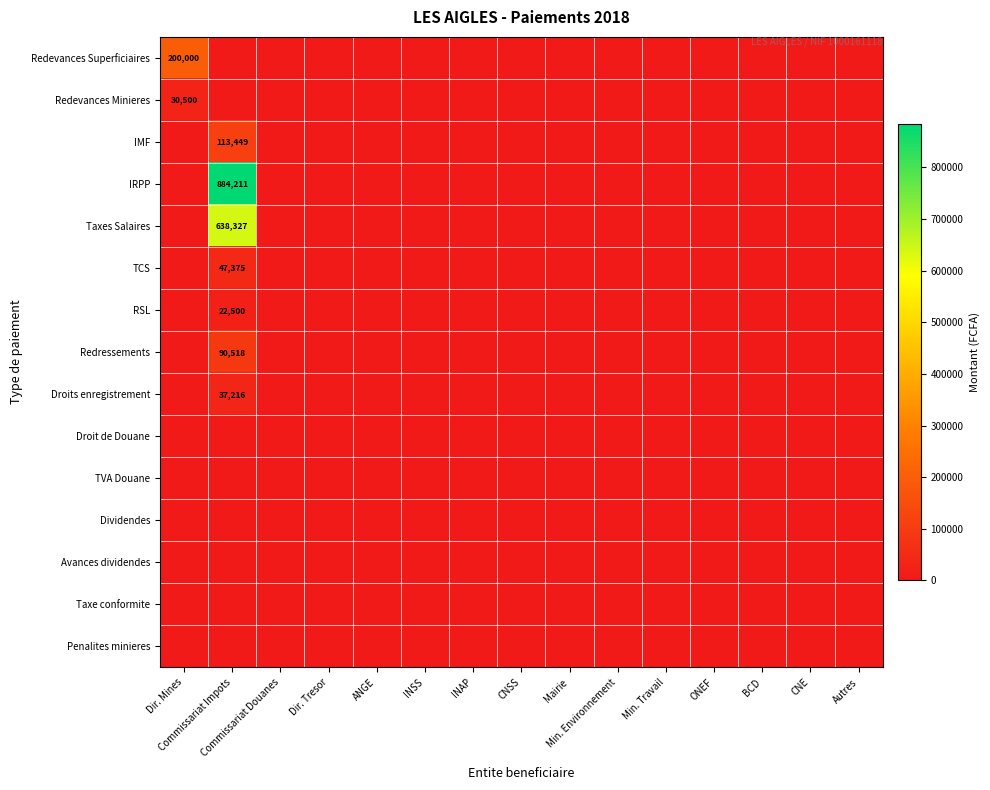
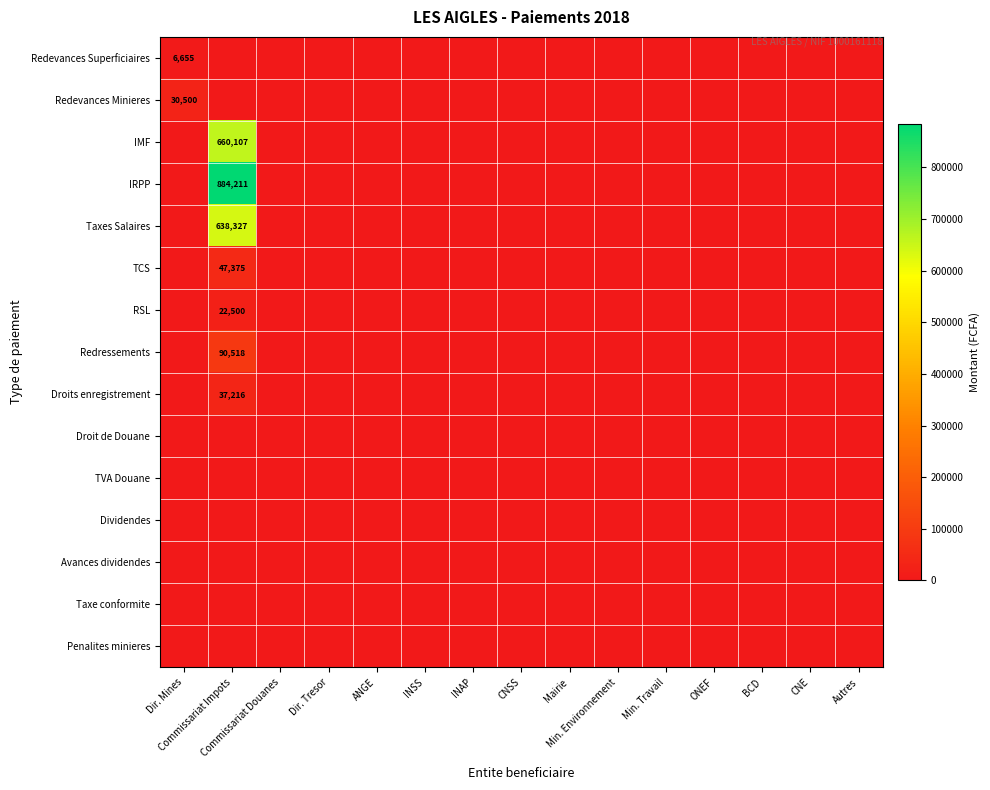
  {
    "Redevances Superficiaires": {
-     "Dir. Mines": "200,000",
+     "Dir. Mines": "6,655",
      "CNE": "1000161118"
    },
    "Redevances Minieres": {
      "Dir. Mines": "30,500"
    },
    "IMF": {
-     "Commissariat Impots": "113,449"
+     "Commissariat Impots": "660,107"
    },
    "IRPP": {
      "Commissariat Impots": "884,211"
    },
    "Taxes Salaires": {
      "Commissariat Impots": "638,327"
    },
    "TCS": {
      "Commissariat Impots": "47,375"
    },
    "RSL": {
      "Commissariat Impots": "22,500"
    },
    "Redressements": {
      "Commissariat Impots": "90,518"
    },
    "Droits enregistrement": {
      "Commissariat Impots": "37,216"
    }
  }
